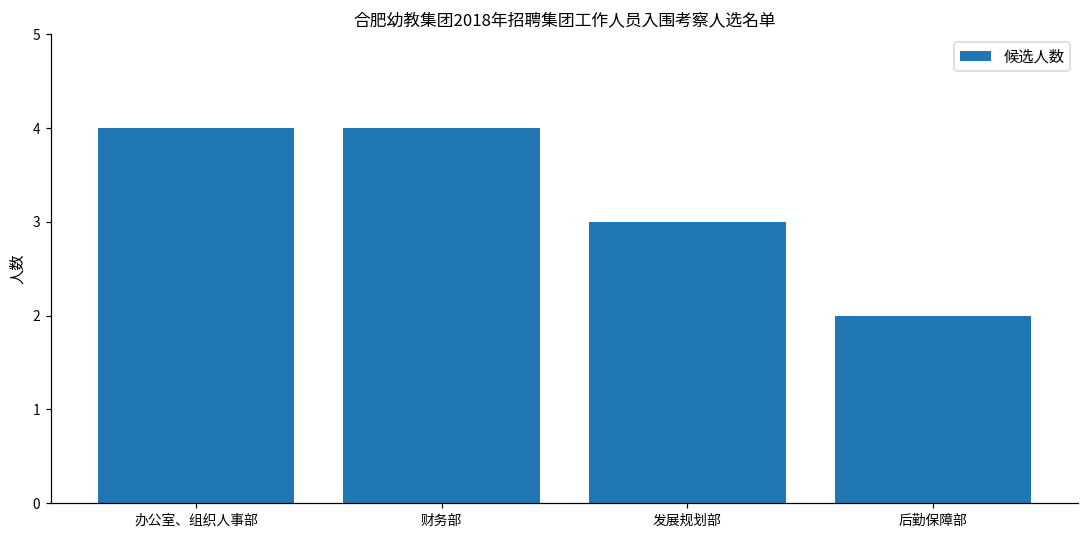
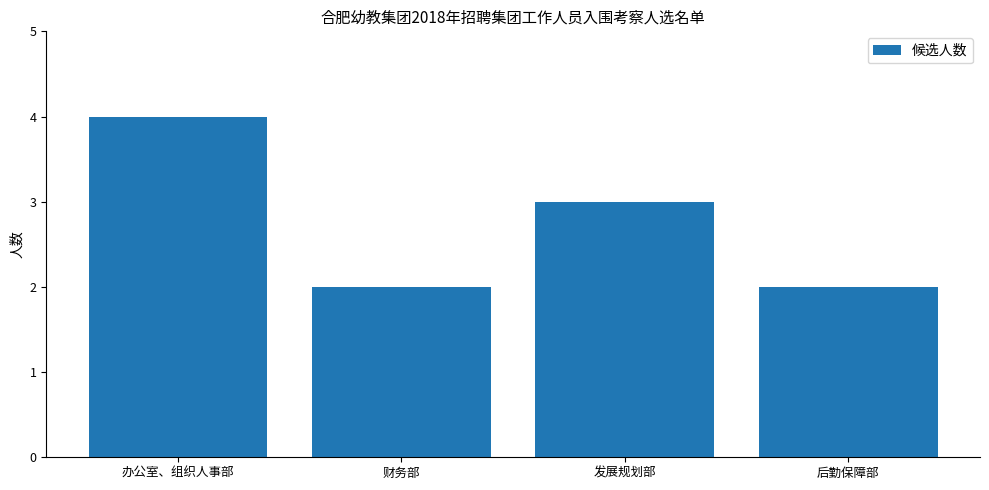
  {
    "办公室、组织人事部": 4,
-   "财务部": 4,
+   "财务部": 2,
    "发展规划部": 3,
    "后勤保障部": 2
  }
